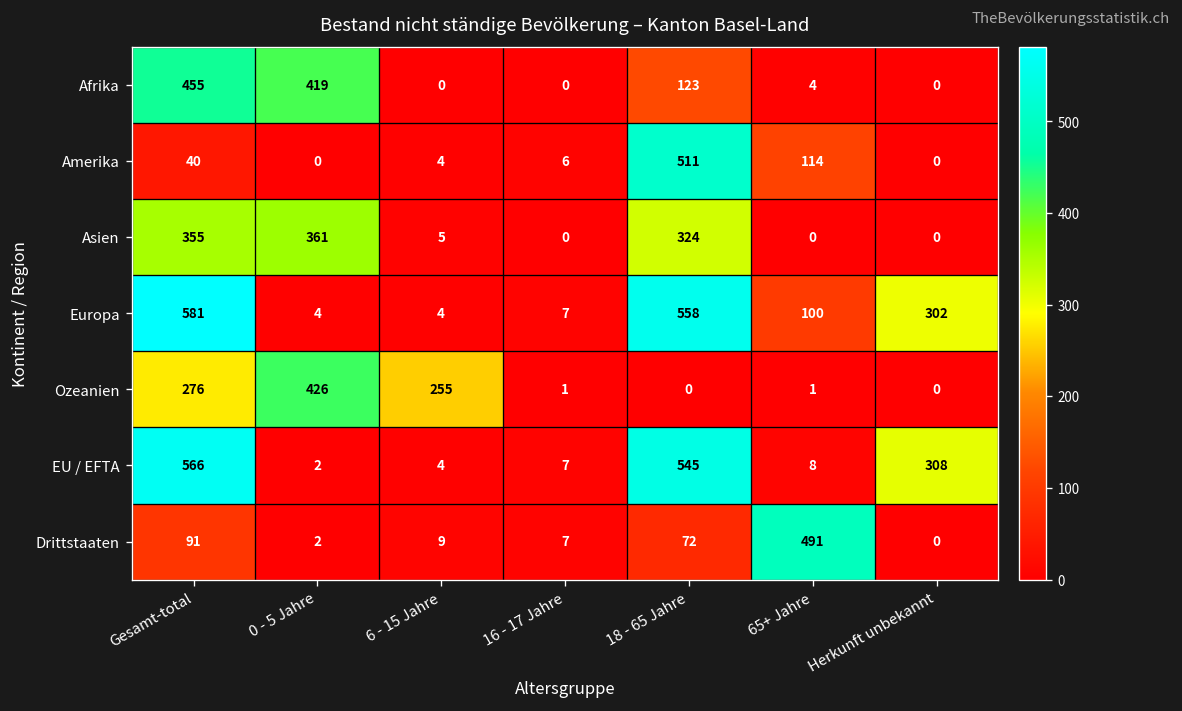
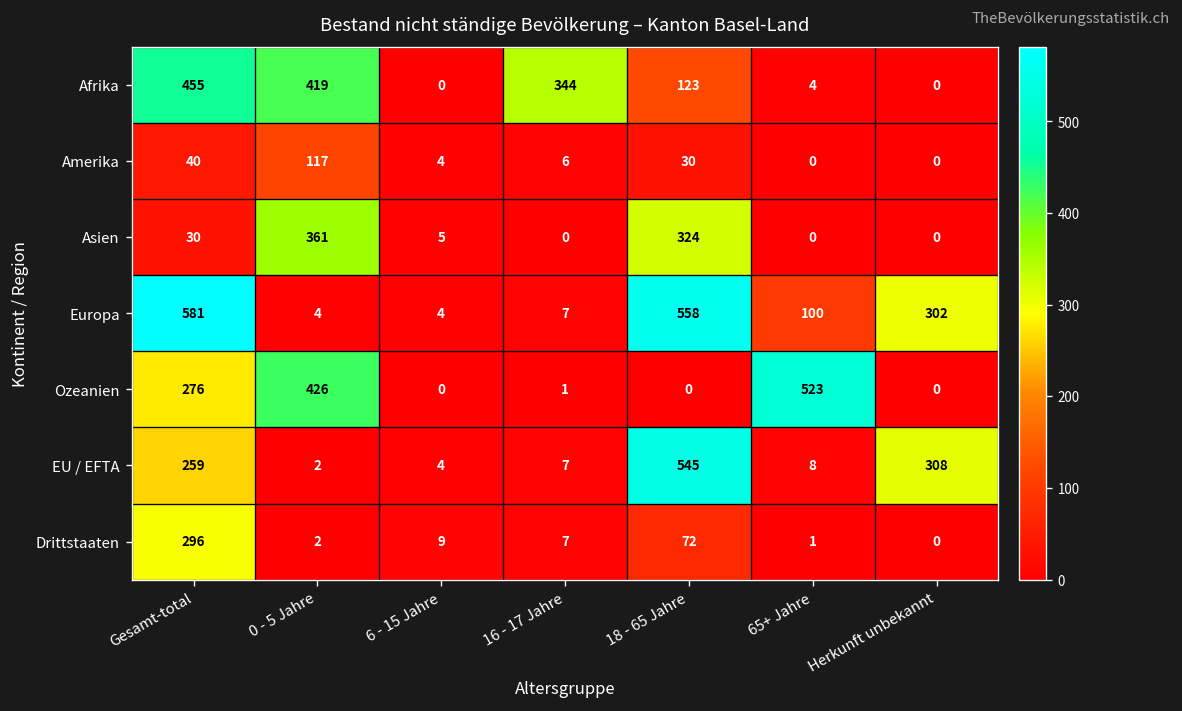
  {
    "Afrika": {
      "Gesamt-total": 455,
      "0 - 5 Jahre": 419,
      "6 - 15 Jahre": 0,
-     "16 - 17 Jahre": 0,
+     "16 - 17 Jahre": 344,
      "18 - 65 Jahre": 123,
      "65+ Jahre": 4,
      "Herkunft unbekannt": 0
    },
    "Amerika": {
      "Gesamt-total": 40,
-     "0 - 5 Jahre": 0,
+     "0 - 5 Jahre": 117,
      "6 - 15 Jahre": 4,
      "16 - 17 Jahre": 6,
-     "18 - 65 Jahre": 511,
-     "65+ Jahre": 114,
+     "18 - 65 Jahre": 30,
+     "65+ Jahre": 0,
      "Herkunft unbekannt": 0
    },
    "Asien": {
-     "Gesamt-total": 355,
+     "Gesamt-total": 30,
      "0 - 5 Jahre": 361,
      "6 - 15 Jahre": 5,
      "16 - 17 Jahre": 0,
      "18 - 65 Jahre": 324,
      "65+ Jahre": 0,
      "Herkunft unbekannt": 0
    },
    "Europa": {
      "Gesamt-total": 581,
      "0 - 5 Jahre": 4,
      "6 - 15 Jahre": 4,
      "16 - 17 Jahre": 7,
      "18 - 65 Jahre": 558,
      "65+ Jahre": 100,
      "Herkunft unbekannt": 302
    },
    "Ozeanien": {
      "Gesamt-total": 276,
      "0 - 5 Jahre": 426,
-     "6 - 15 Jahre": 255,
+     "6 - 15 Jahre": 0,
      "16 - 17 Jahre": 1,
      "18 - 65 Jahre": 0,
-     "65+ Jahre": 1,
+     "65+ Jahre": 523,
      "Herkunft unbekannt": 0
    },
    "EU / EFTA": {
-     "Gesamt-total": 566,
+     "Gesamt-total": 259,
      "0 - 5 Jahre": 2,
      "6 - 15 Jahre": 4,
      "16 - 17 Jahre": 7,
      "18 - 65 Jahre": 545,
      "65+ Jahre": 8,
      "Herkunft unbekannt": 308
    },
    "Drittstaaten": {
-     "Gesamt-total": 91,
+     "Gesamt-total": 296,
      "0 - 5 Jahre": 2,
      "6 - 15 Jahre": 9,
      "16 - 17 Jahre": 7,
      "18 - 65 Jahre": 72,
-     "65+ Jahre": 491,
+     "65+ Jahre": 1,
      "Herkunft unbekannt": 0
    }
  }
